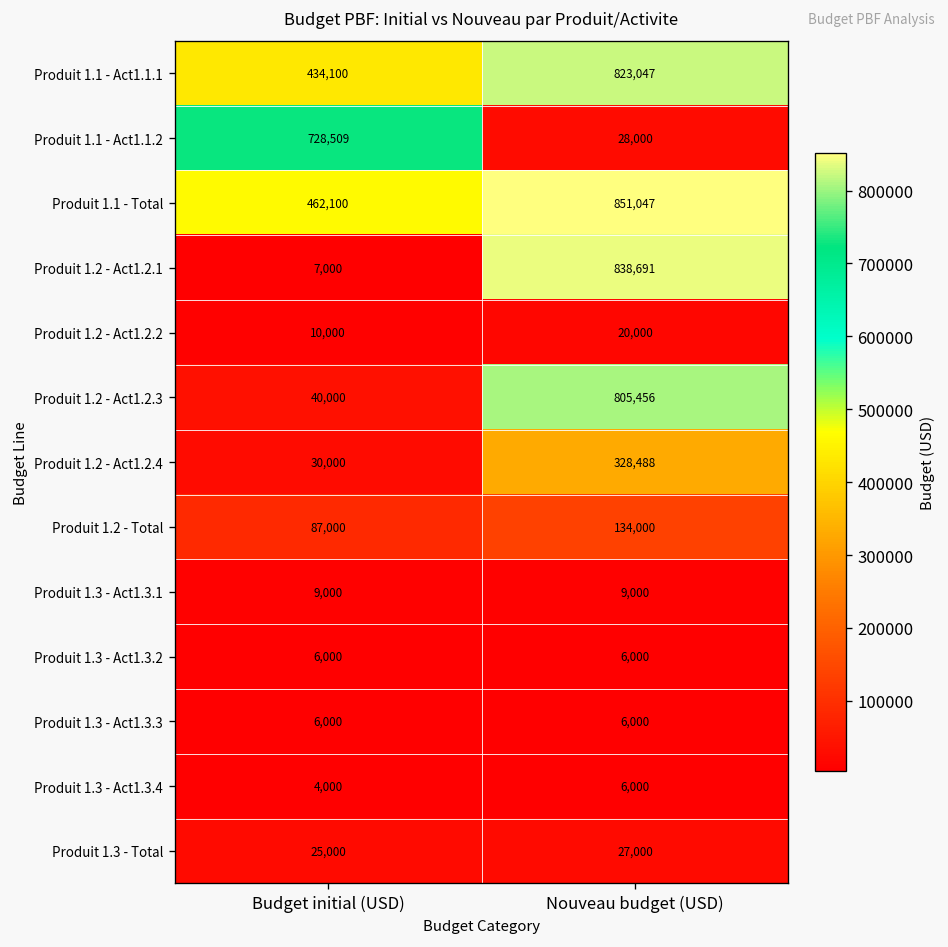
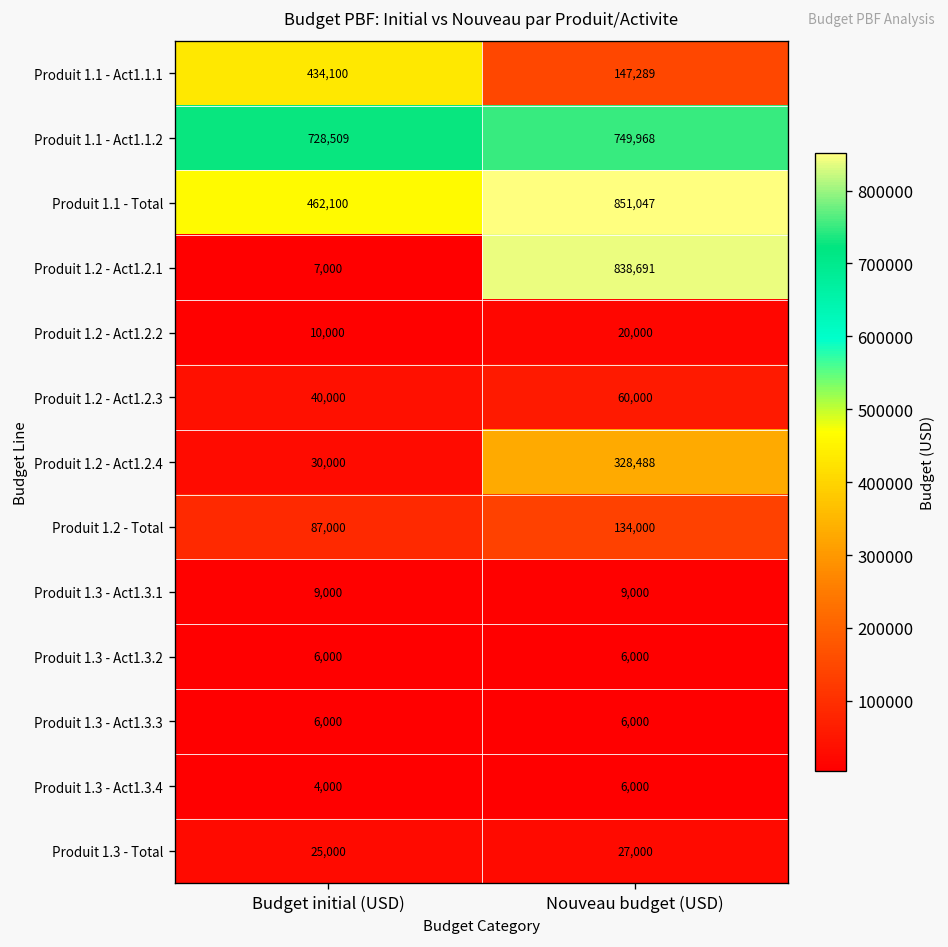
  {
    "Produit 1.1 - Act1.1.1": {
      "Budget initial (USD)": "434,100",
-     "Nouveau budget (USD)": "823,047"
+     "Nouveau budget (USD)": "147,289"
    },
    "Produit 1.1 - Act1.1.2": {
      "Budget initial (USD)": "728,509",
-     "Nouveau budget (USD)": "28,000"
+     "Nouveau budget (USD)": "749,968"
    },
    "Produit 1.1 - Total": {
      "Budget initial (USD)": "462,100",
      "Nouveau budget (USD)": "851,047"
    },
    "Produit 1.2 - Act1.2.1": {
      "Budget initial (USD)": "7,000",
      "Nouveau budget (USD)": "838,691"
    },
    "Produit 1.2 - Act1.2.2": {
      "Budget initial (USD)": "10,000",
      "Nouveau budget (USD)": "20,000"
    },
    "Produit 1.2 - Act1.2.3": {
      "Budget initial (USD)": "40,000",
-     "Nouveau budget (USD)": "805,456"
+     "Nouveau budget (USD)": "60,000"
    },
    "Produit 1.2 - Act1.2.4": {
      "Budget initial (USD)": "30,000",
      "Nouveau budget (USD)": "328,488"
    },
    "Produit 1.2 - Total": {
      "Budget initial (USD)": "87,000",
      "Nouveau budget (USD)": "134,000"
    },
    "Produit 1.3 - Act1.3.1": {
      "Budget initial (USD)": "9,000",
      "Nouveau budget (USD)": "9,000"
    },
    "Produit 1.3 - Act1.3.2": {
      "Budget initial (USD)": "6,000",
      "Nouveau budget (USD)": "6,000"
    },
    "Produit 1.3 - Act1.3.3": {
      "Budget initial (USD)": "6,000",
      "Nouveau budget (USD)": "6,000"
    },
    "Produit 1.3 - Act1.3.4": {
      "Budget initial (USD)": "4,000",
      "Nouveau budget (USD)": "6,000"
    },
    "Produit 1.3 - Total": {
      "Budget initial (USD)": "25,000",
      "Nouveau budget (USD)": "27,000"
    }
  }
